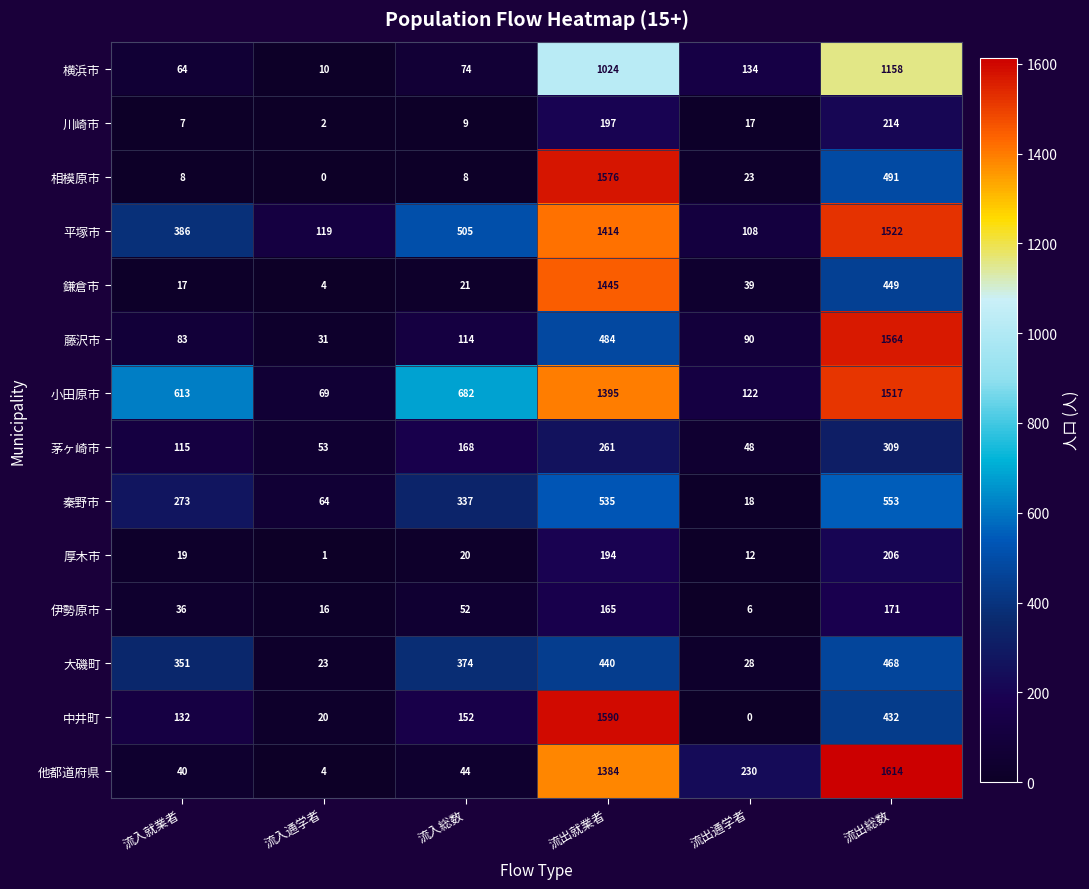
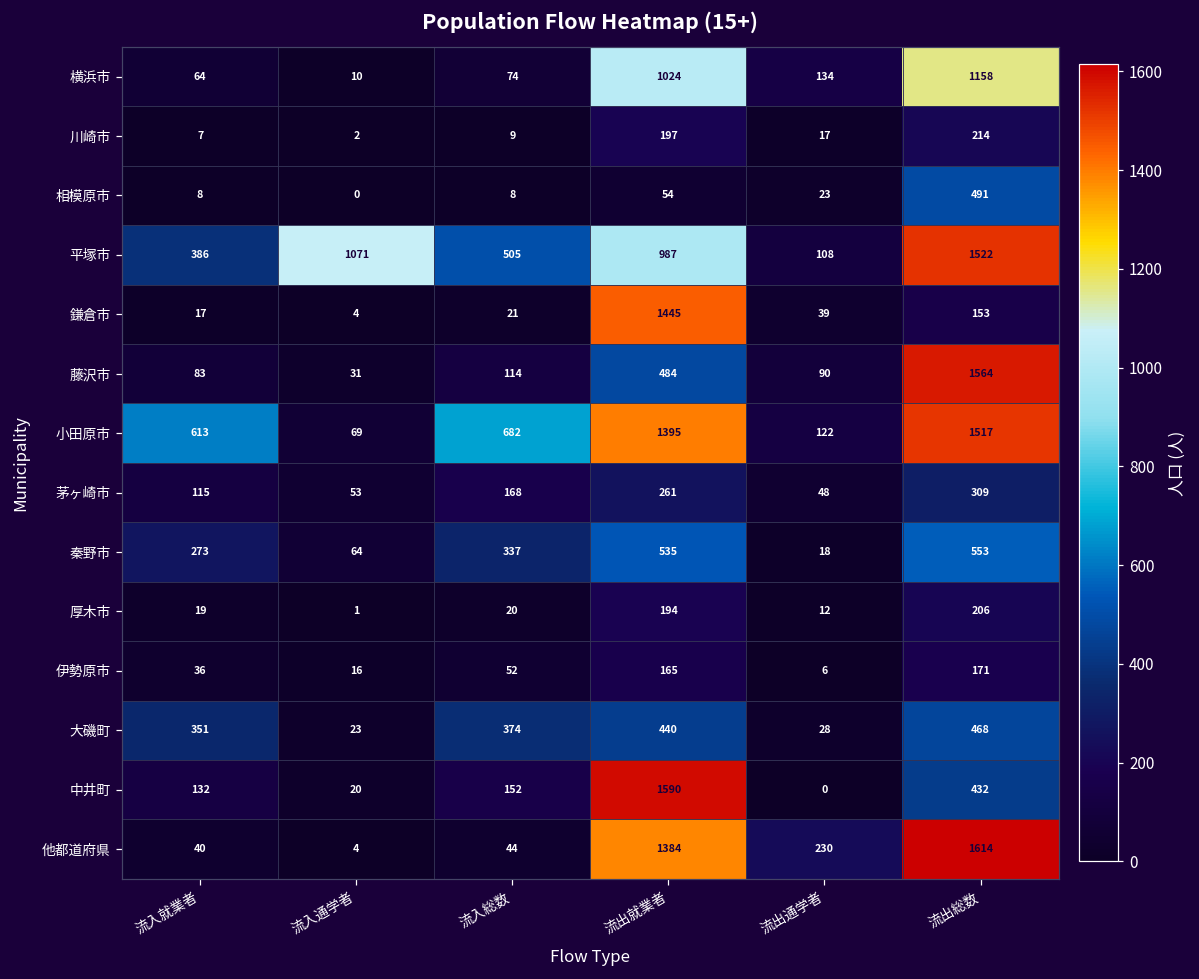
  {
    "横浜市": {
      "流入就業者": 64,
      "流入通学者": 10,
      "流入総数": 74,
      "流出就業者": 1024,
      "流出通学者": 134,
      "流出総数": 1158
    },
    "川崎市": {
      "流入就業者": 7,
      "流入通学者": 2,
      "流入総数": 9,
      "流出就業者": 197,
      "流出通学者": 17,
      "流出総数": 214
    },
    "相模原市": {
      "流入就業者": 8,
      "流入通学者": 0,
      "流入総数": 8,
-     "流出就業者": 1576,
+     "流出就業者": 54,
      "流出通学者": 23,
      "流出総数": 491
    },
    "平塚市": {
      "流入就業者": 386,
-     "流入通学者": 119,
+     "流入通学者": 1071,
      "流入総数": 505,
-     "流出就業者": 1414,
+     "流出就業者": 987,
      "流出通学者": 108,
      "流出総数": 1522
    },
    "鎌倉市": {
      "流入就業者": 17,
      "流入通学者": 4,
      "流入総数": 21,
      "流出就業者": 1445,
      "流出通学者": 39,
-     "流出総数": 449
+     "流出総数": 153
    },
    "藤沢市": {
      "流入就業者": 83,
      "流入通学者": 31,
      "流入総数": 114,
      "流出就業者": 484,
      "流出通学者": 90,
      "流出総数": 1564
    },
    "小田原市": {
      "流入就業者": 613,
      "流入通学者": 69,
      "流入総数": 682,
      "流出就業者": 1395,
      "流出通学者": 122,
      "流出総数": 1517
    },
    "茅ヶ崎市": {
      "流入就業者": 115,
      "流入通学者": 53,
      "流入総数": 168,
      "流出就業者": 261,
      "流出通学者": 48,
      "流出総数": 309
    },
    "秦野市": {
      "流入就業者": 273,
      "流入通学者": 64,
      "流入総数": 337,
      "流出就業者": 535,
      "流出通学者": 18,
      "流出総数": 553
    },
    "厚木市": {
      "流入就業者": 19,
      "流入通学者": 1,
      "流入総数": 20,
      "流出就業者": 194,
      "流出通学者": 12,
      "流出総数": 206
    },
    "伊勢原市": {
      "流入就業者": 36,
      "流入通学者": 16,
      "流入総数": 52,
      "流出就業者": 165,
      "流出通学者": 6,
      "流出総数": 171
    },
    "大磯町": {
      "流入就業者": 351,
      "流入通学者": 23,
      "流入総数": 374,
      "流出就業者": 440,
      "流出通学者": 28,
      "流出総数": 468
    },
    "中井町": {
      "流入就業者": 132,
      "流入通学者": 20,
      "流入総数": 152,
      "流出就業者": 1590,
      "流出通学者": 0,
      "流出総数": 432
    },
    "他都道府県": {
      "流入就業者": 40,
      "流入通学者": 4,
      "流入総数": 44,
      "流出就業者": 1384,
      "流出通学者": 230,
      "流出総数": 1614
    }
  }
